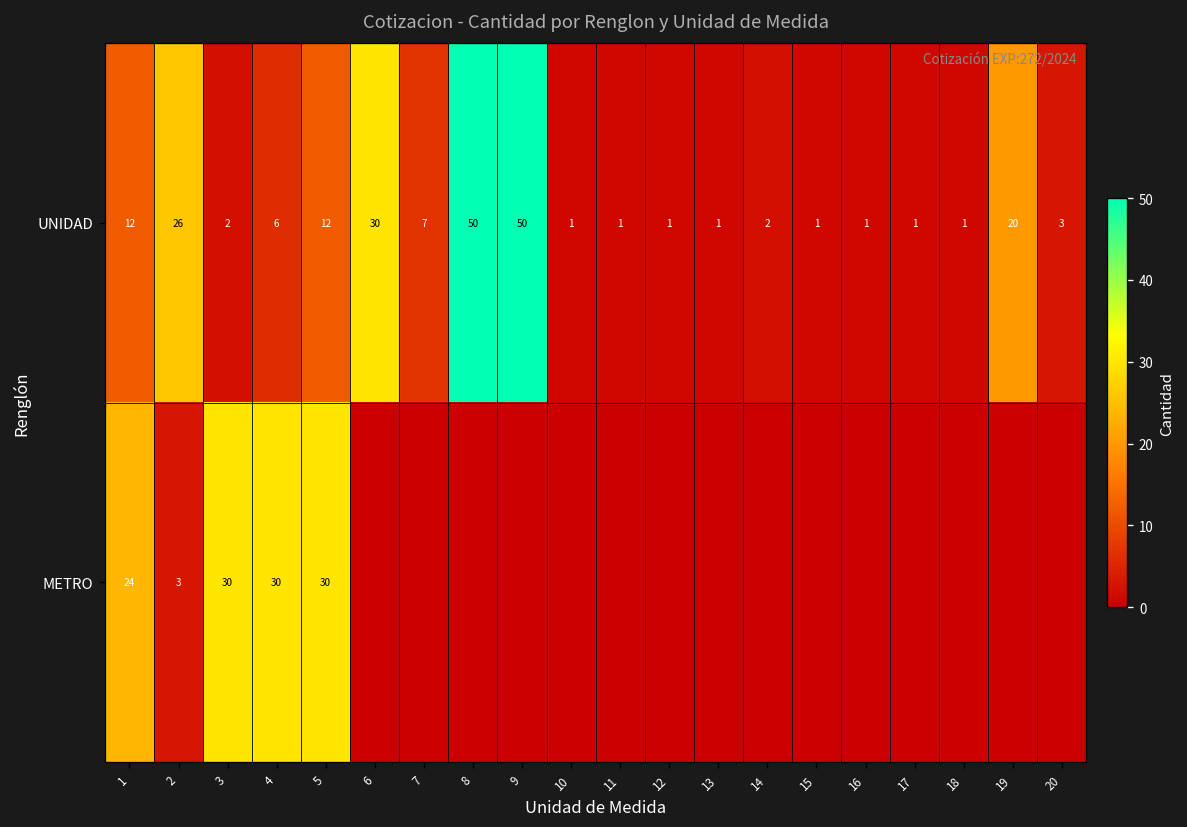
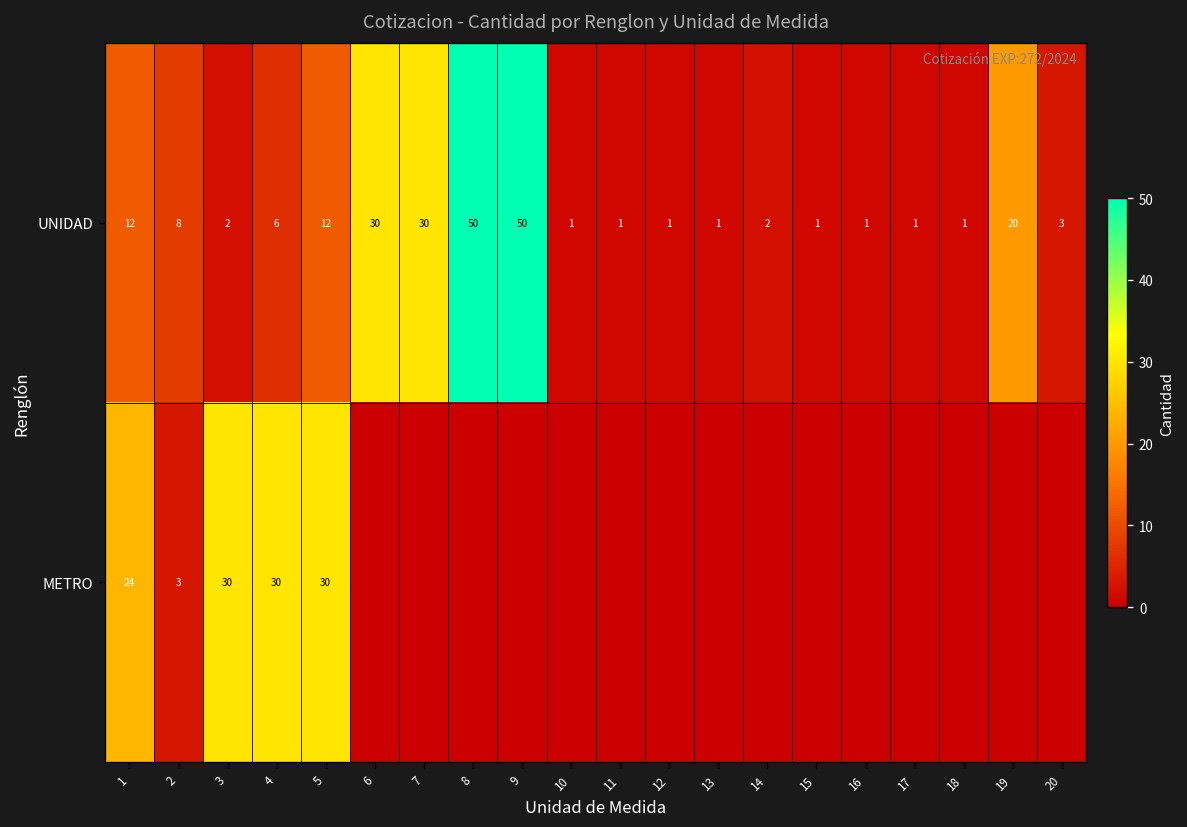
  {
    "UNIDAD": {
      "1": 12,
-     "2": 26,
+     "2": 8,
      "3": 2,
      "4": 6,
      "5": 12,
      "6": 30,
-     "7": 7,
+     "7": 30,
      "8": 50,
      "9": 50,
      "10": 1,
      "11": 1,
      "12": 1,
      "13": 1,
      "14": 2,
      "15": 1,
      "16": 1,
      "17": 1,
      "18": 1,
      "20": 3
    },
    "METRO": {
      "1": 24,
      "2": 3,
      "3": 30,
      "4": 30,
      "5": 30
    }
  }
